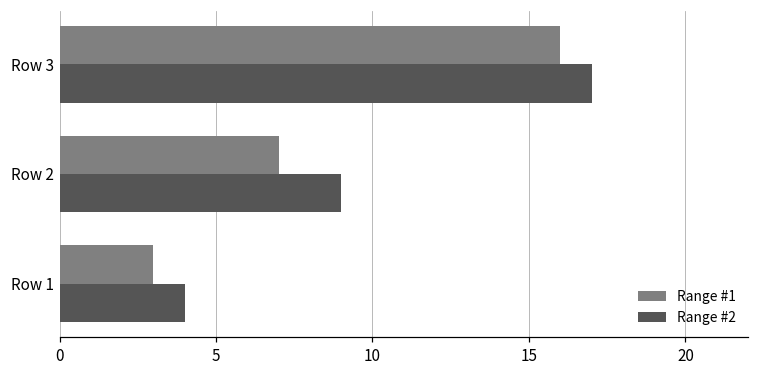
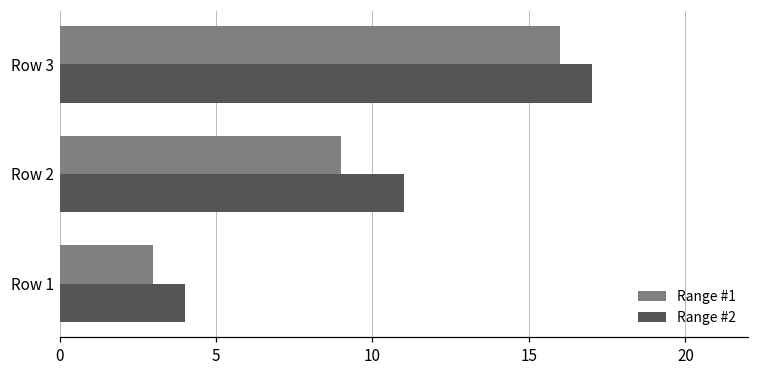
  {
    "Range #1": {
      "Row 3": 16,
-     "Row 2": 7,
+     "Row 2": 9,
      "Row 1": 3
    },
    "Range #2": {
      "Row 3": 17,
-     "Row 2": 9,
+     "Row 2": 11,
      "Row 1": 4
    }
  }
